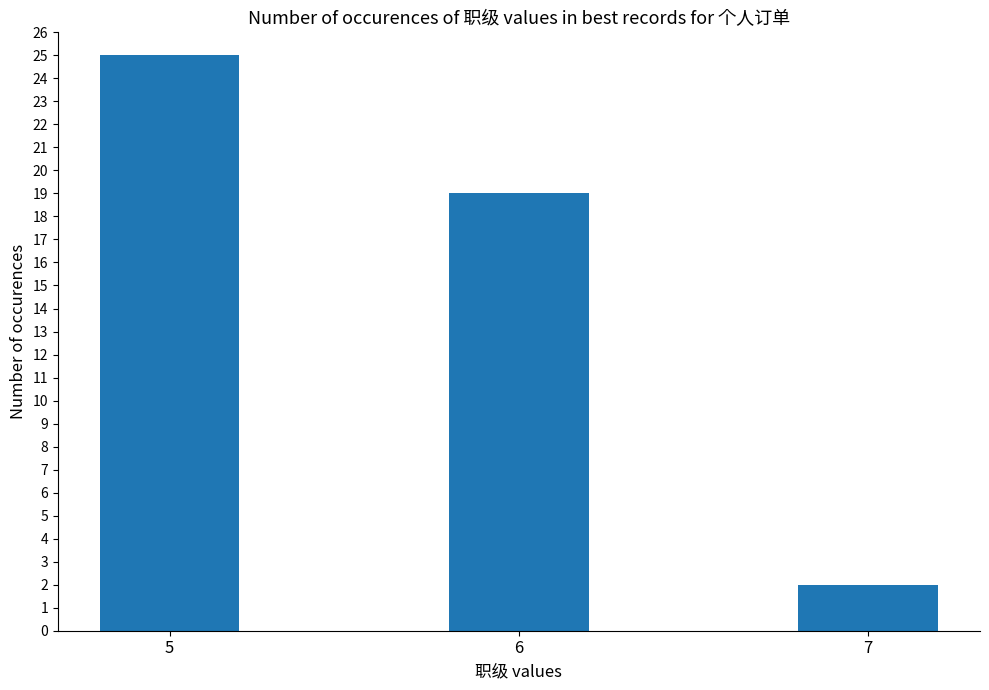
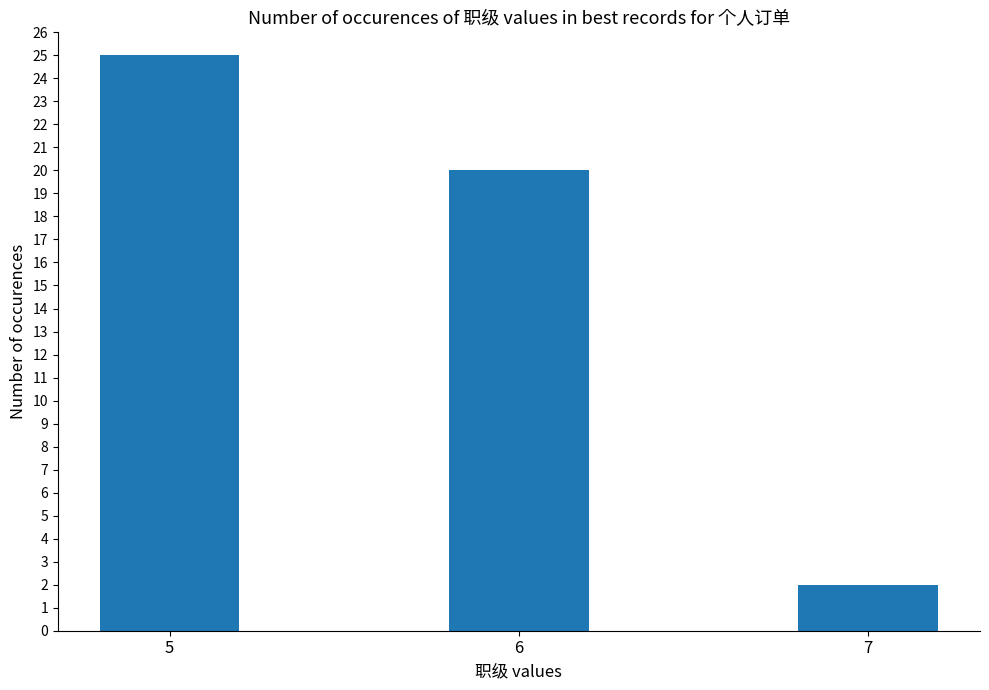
  {
    "5": 25,
-   "6": 19,
+   "6": 20,
    "7": 2
  }
